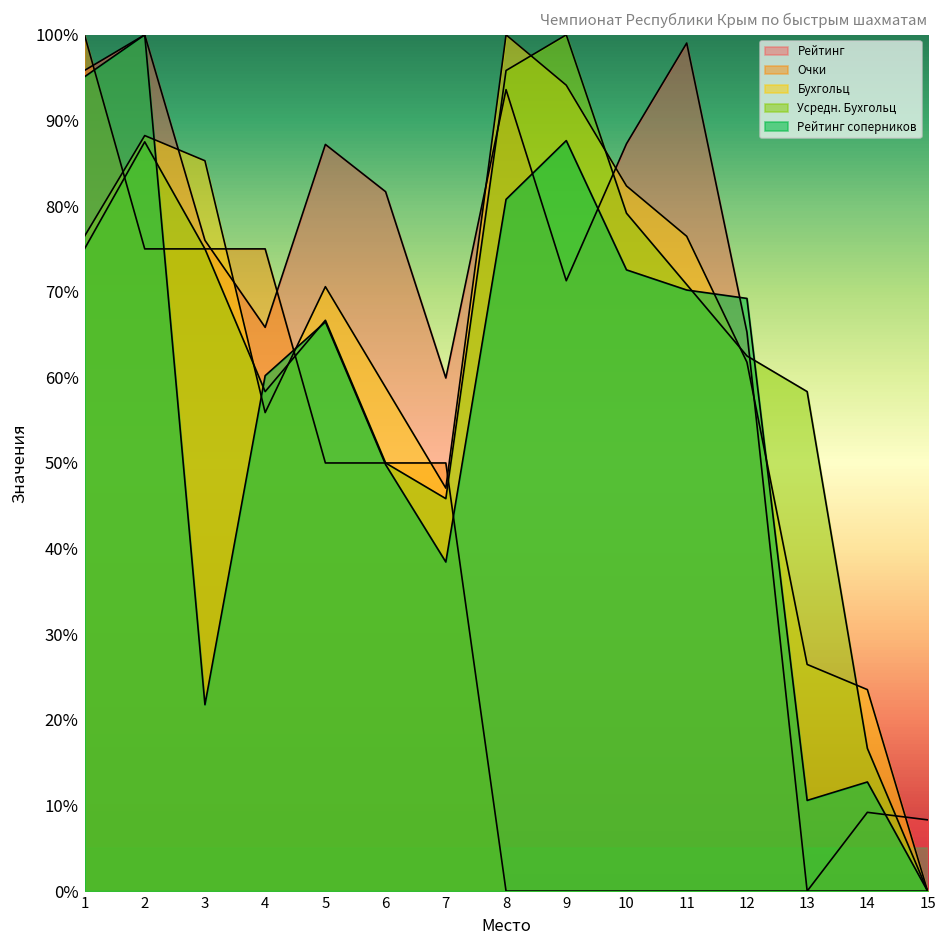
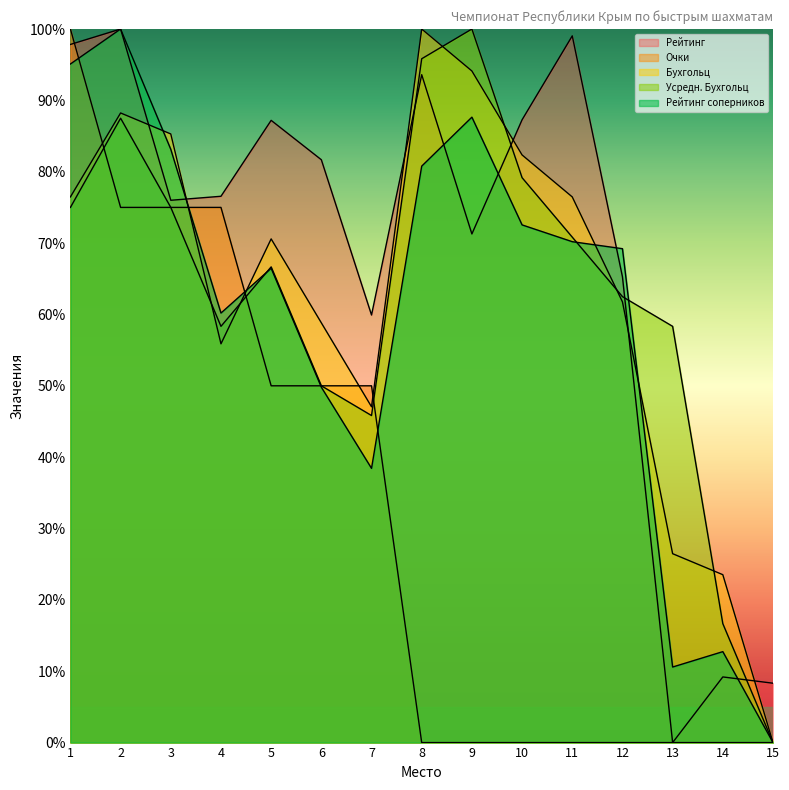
  {
    "Рейтинг": {
-     "1": "96%",
+     "1": "98%",
      "3": "76%",
-     "4": "66%",
+     "4": "77%",
      "5": "87%",
      "6": "82%",
      "7": "60%",
      "8": "94%",
      "9": "71%",
      "10": "87%",
      "11": "99%",
      "12": "65%",
      "14": "9%",
      "15": "8%"
    },
    "Усредн. Бухгольц": {
      "1": "75%",
      "2": "88%",
      "4": "58%",
      "7": "46%",
      "8": "96%",
      "9": "100%",
      "10": "79%",
      "11": "71%",
      "12": "63%",
      "13": "58%",
      "14": "17%"
    },
    "Рейтинг соперников": {
      "1": "95%",
-     "3": "22%",
+     "3": "83%",
      "4": "60%",
      "7": "38%",
      "8": "81%",
      "9": "88%",
      "10": "73%",
      "11": "70%",
      "12": "69%",
      "13": "11%",
      "14": "13%"
    }
  }
